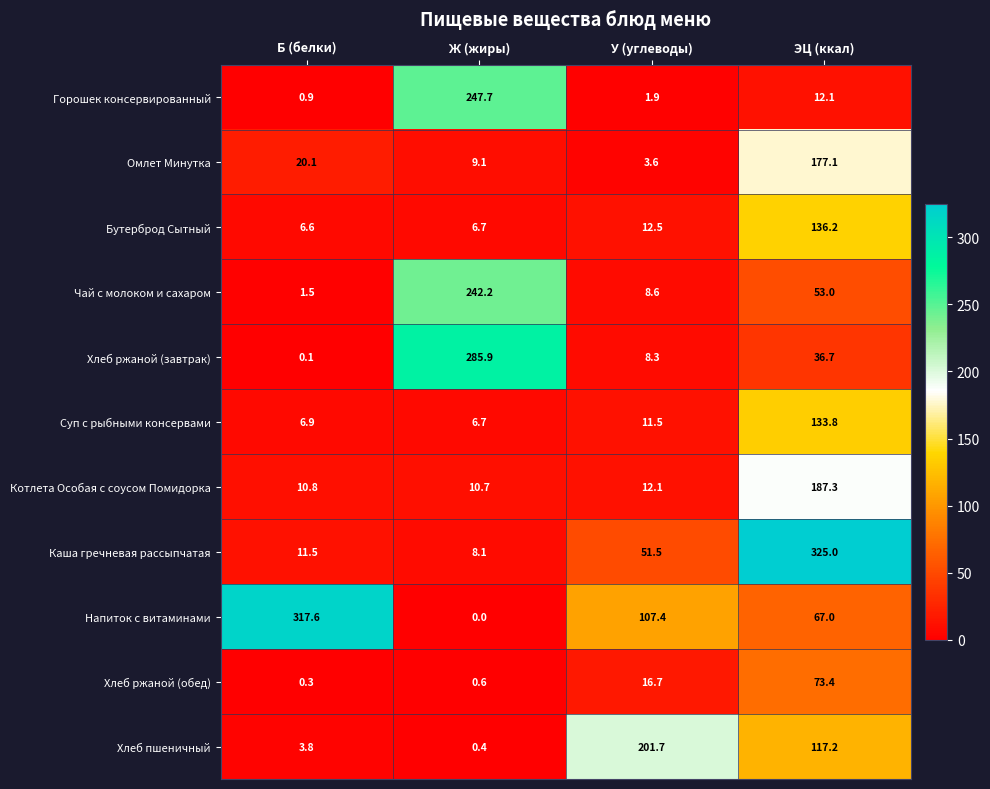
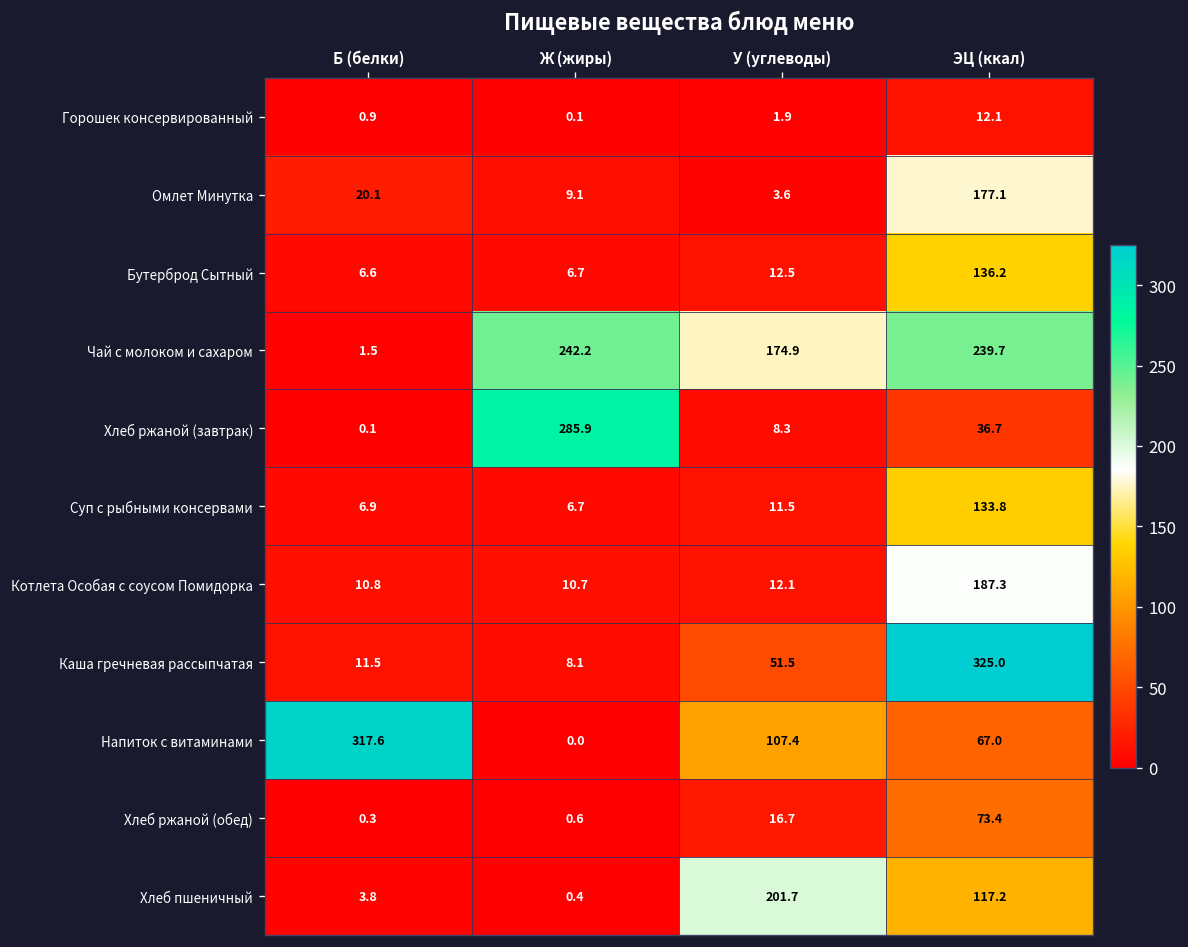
  {
    "Горошек консервированный": {
      "Б (белки)": 0.9,
-     "Ж (жиры)": 247.7,
+     "Ж (жиры)": 0.1,
      "У (углеводы)": 1.9,
      "ЭЦ (ккал)": 12.1
    },
    "Омлет Минутка": {
      "Б (белки)": 20.1,
      "Ж (жиры)": 9.1,
      "У (углеводы)": 3.6,
      "ЭЦ (ккал)": 177.1
    },
    "Бутерброд Сытный": {
      "Б (белки)": 6.6,
      "Ж (жиры)": 6.7,
      "У (углеводы)": 12.5,
      "ЭЦ (ккал)": 136.2
    },
    "Чай с молоком и сахаром": {
      "Б (белки)": 1.5,
      "Ж (жиры)": 242.2,
-     "У (углеводы)": 8.6,
-     "ЭЦ (ккал)": 53.0
+     "У (углеводы)": 174.9,
+     "ЭЦ (ккал)": 239.7
    },
    "Хлеб ржаной (завтрак)": {
      "Б (белки)": 0.1,
      "Ж (жиры)": 285.9,
      "У (углеводы)": 8.3,
      "ЭЦ (ккал)": 36.7
    },
    "Суп с рыбными консервами": {
      "Б (белки)": 6.9,
      "Ж (жиры)": 6.7,
      "У (углеводы)": 11.5,
      "ЭЦ (ккал)": 133.8
    },
    "Котлета Особая с соусом Помидорка": {
      "Б (белки)": 10.8,
      "Ж (жиры)": 10.7,
      "У (углеводы)": 12.1,
      "ЭЦ (ккал)": 187.3
    },
    "Каша гречневая рассыпчатая": {
      "Б (белки)": 11.5,
      "Ж (жиры)": 8.1,
      "У (углеводы)": 51.5,
      "ЭЦ (ккал)": 325.0
    },
    "Напиток с витаминами": {
      "Б (белки)": 317.6,
      "Ж (жиры)": 0.0,
      "У (углеводы)": 107.4,
      "ЭЦ (ккал)": 67.0
    },
    "Хлеб ржаной (обед)": {
      "Б (белки)": 0.3,
      "Ж (жиры)": 0.6,
      "У (углеводы)": 16.7,
      "ЭЦ (ккал)": 73.4
    },
    "Хлеб пшеничный": {
      "Б (белки)": 3.8,
      "Ж (жиры)": 0.4,
      "У (углеводы)": 201.7,
      "ЭЦ (ккал)": 117.2
    }
  }
